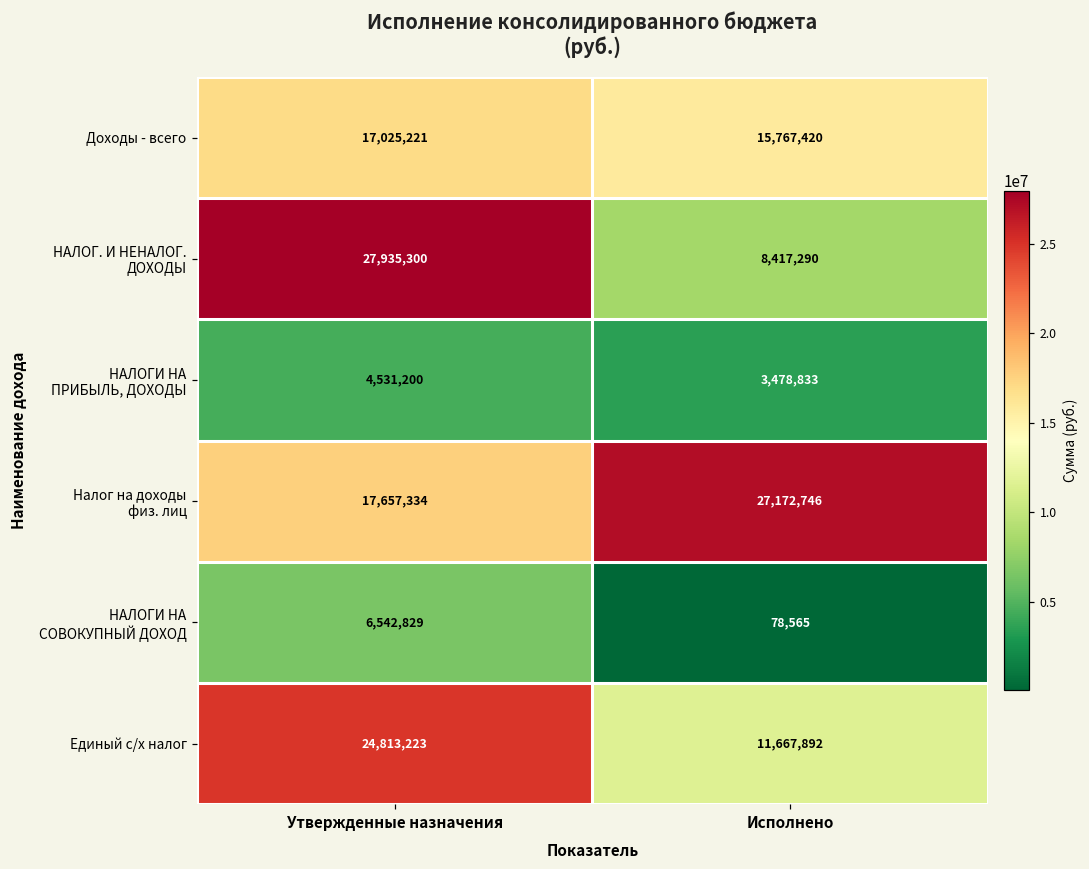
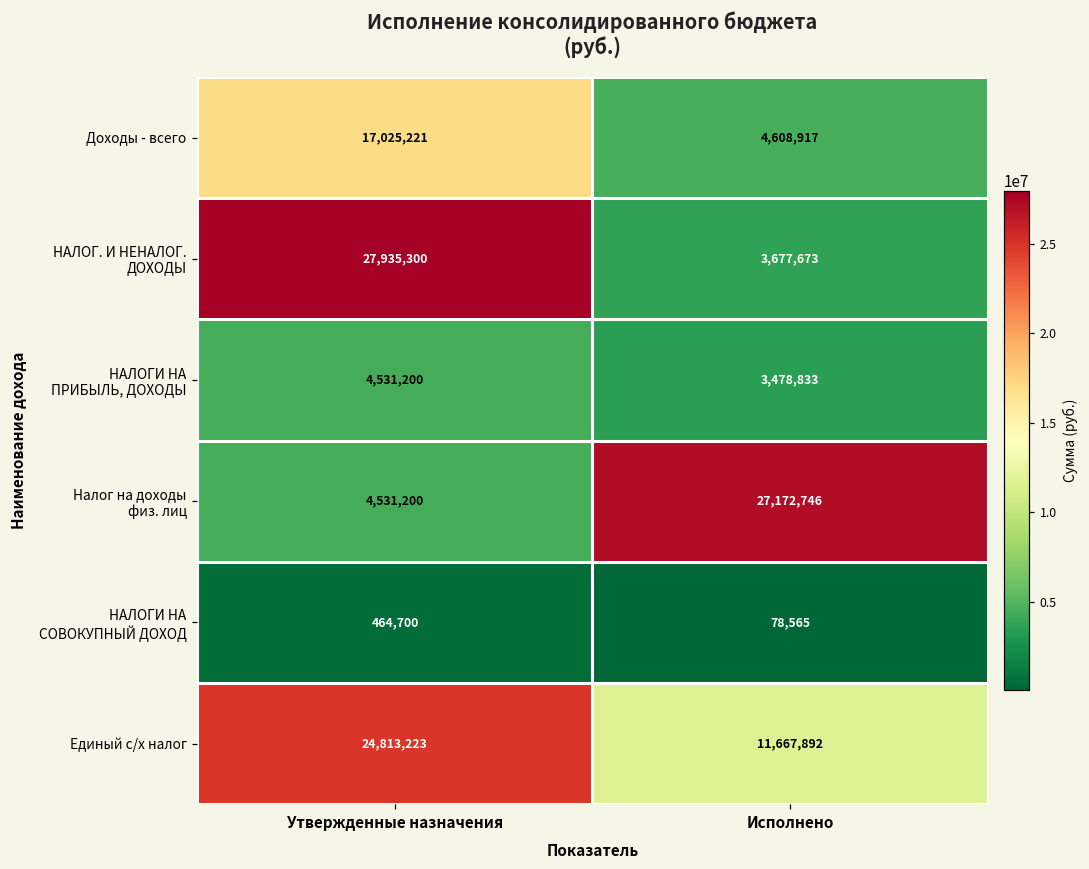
  {
    "Доходы - всего": {
      "Утвержденные назначения": "17,025,221",
-     "Исполнено": "15,767,420"
+     "Исполнено": "4,608,917"
    },
    "НАЛОГ. И НЕНАЛОГ. ДОХОДЫ": {
      "Утвержденные назначения": "27,935,300",
-     "Исполнено": "8,417,290"
+     "Исполнено": "3,677,673"
    },
    "НАЛОГИ НА ПРИБЫЛЬ, ДОХОДЫ": {
      "Утвержденные назначения": "4,531,200",
      "Исполнено": "3,478,833"
    },
    "Налог на доходы физ. лиц": {
-     "Утвержденные назначения": "17,657,334",
+     "Утвержденные назначения": "4,531,200",
      "Исполнено": "27,172,746"
    },
    "НАЛОГИ НА СОВОКУПНЫЙ ДОХОД": {
-     "Утвержденные назначения": "6,542,829",
+     "Утвержденные назначения": "464,700",
      "Исполнено": "78,565"
    },
    "Единый с/х налог": {
      "Утвержденные назначения": "24,813,223",
      "Исполнено": "11,667,892"
    }
  }
